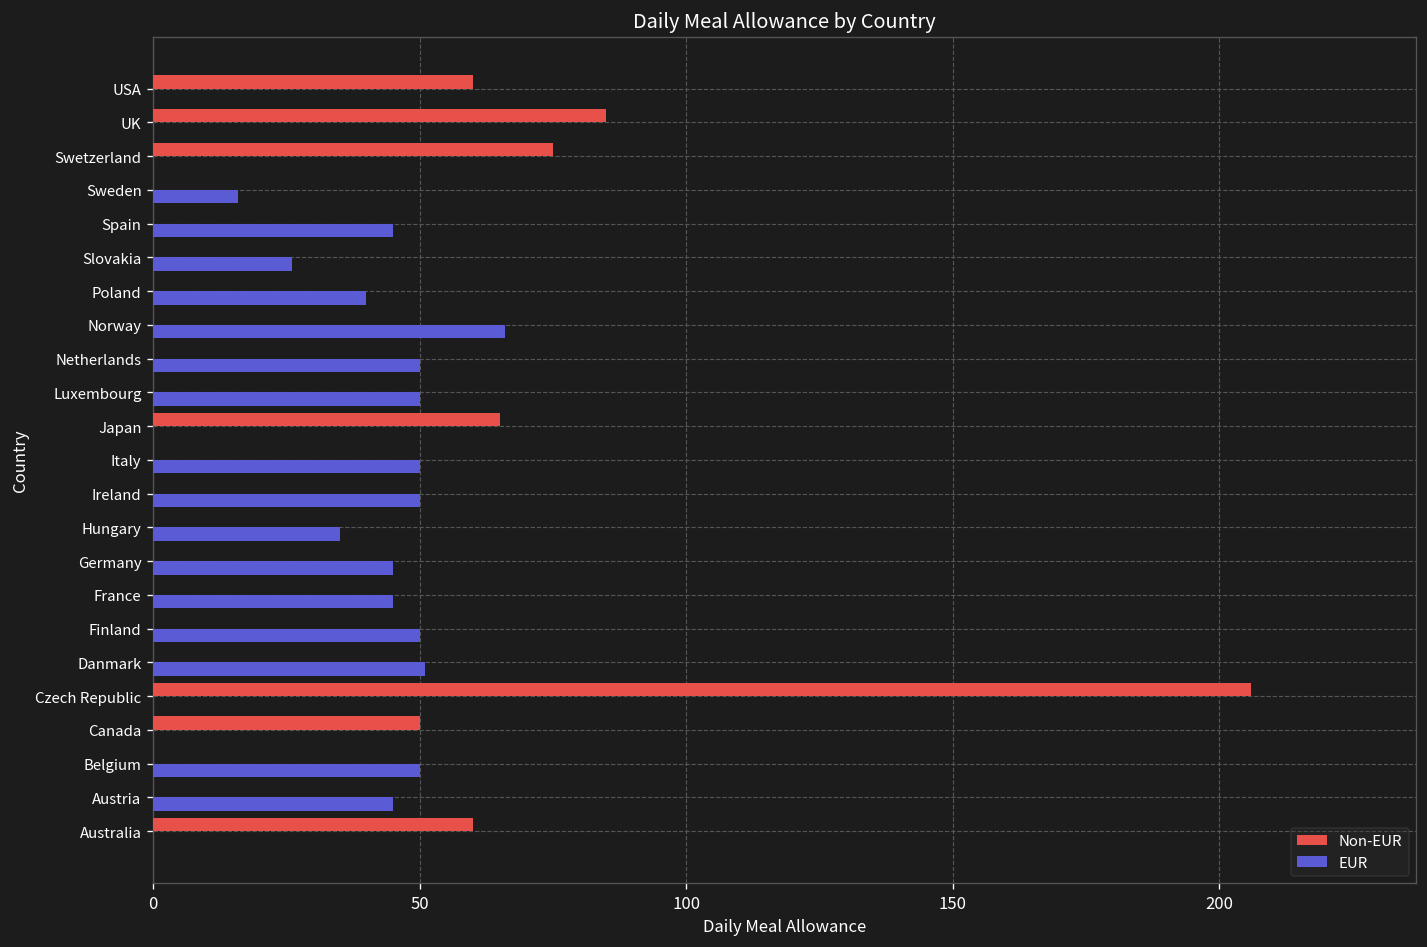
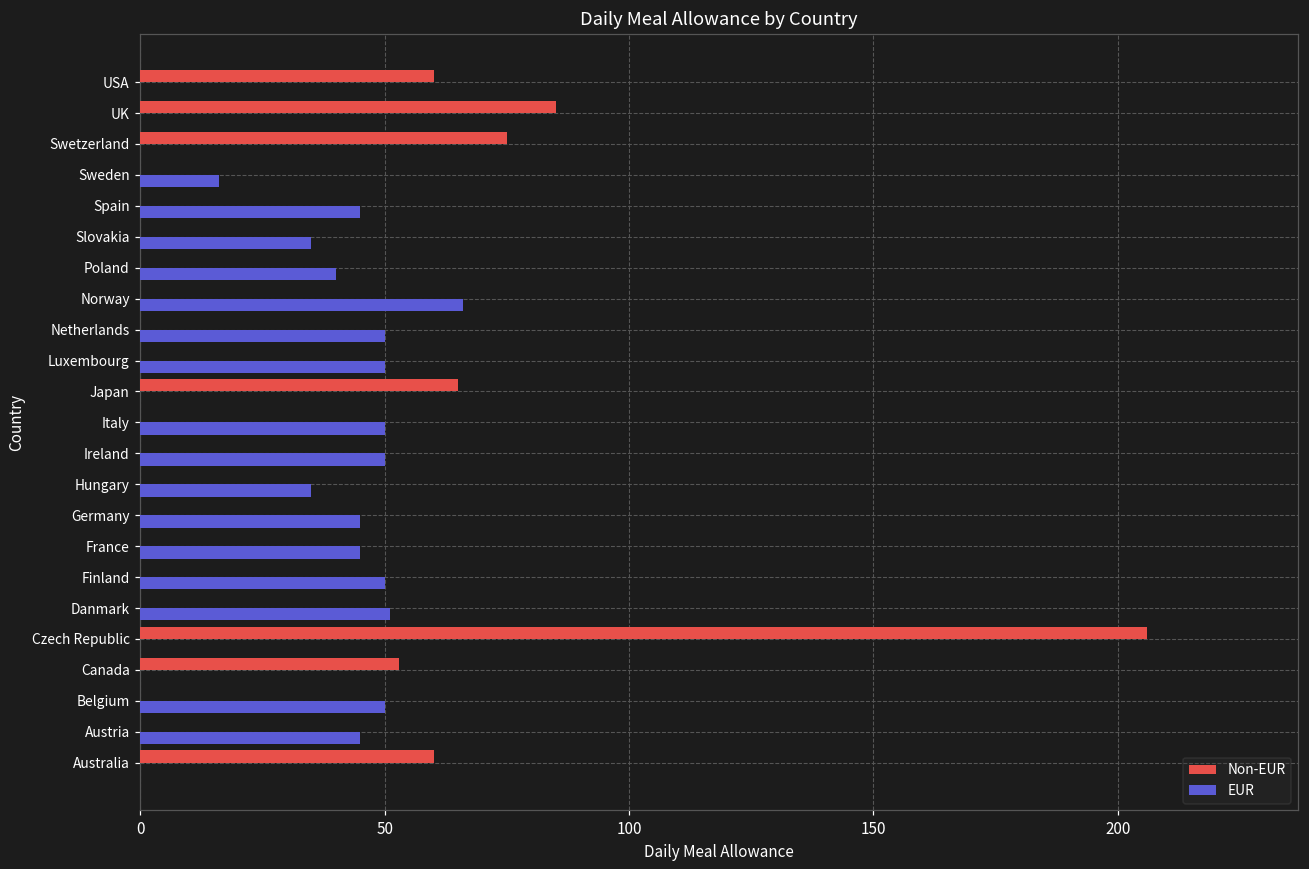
  {
    "Non-EUR": {
      "USA": 60,
      "UK": 85,
      "Swetzerland": 75,
      "Sweden": 0,
      "Spain": 0,
      "Slovakia": 0,
      "Poland": 0,
      "Norway": 0,
      "Netherlands": 0,
      "Luxembourg": 0,
      "Japan": 65,
      "Italy": 0,
      "Ireland": 0,
      "Hungary": 0,
      "Germany": 0,
      "France": 0,
      "Finland": 0,
      "Danmark": 0,
      "Czech Republic": 206,
-     "Canada": 50,
+     "Canada": 53,
      "Belgium": 0,
      "Austria": 0,
      "Australia": 60
    },
    "EUR": {
      "USA": 0,
      "UK": 0,
      "Swetzerland": 0,
      "Sweden": 16,
      "Spain": 45,
-     "Slovakia": 26,
+     "Slovakia": 35,
      "Poland": 40,
      "Norway": 66,
      "Netherlands": 50,
      "Luxembourg": 50,
      "Japan": 0,
      "Italy": 50,
      "Ireland": 50,
      "Hungary": 35,
      "Germany": 45,
      "France": 45,
      "Finland": 50,
      "Danmark": 51,
      "Czech Republic": 0,
      "Canada": 0,
      "Belgium": 50,
      "Austria": 45,
      "Australia": 0
    }
  }
